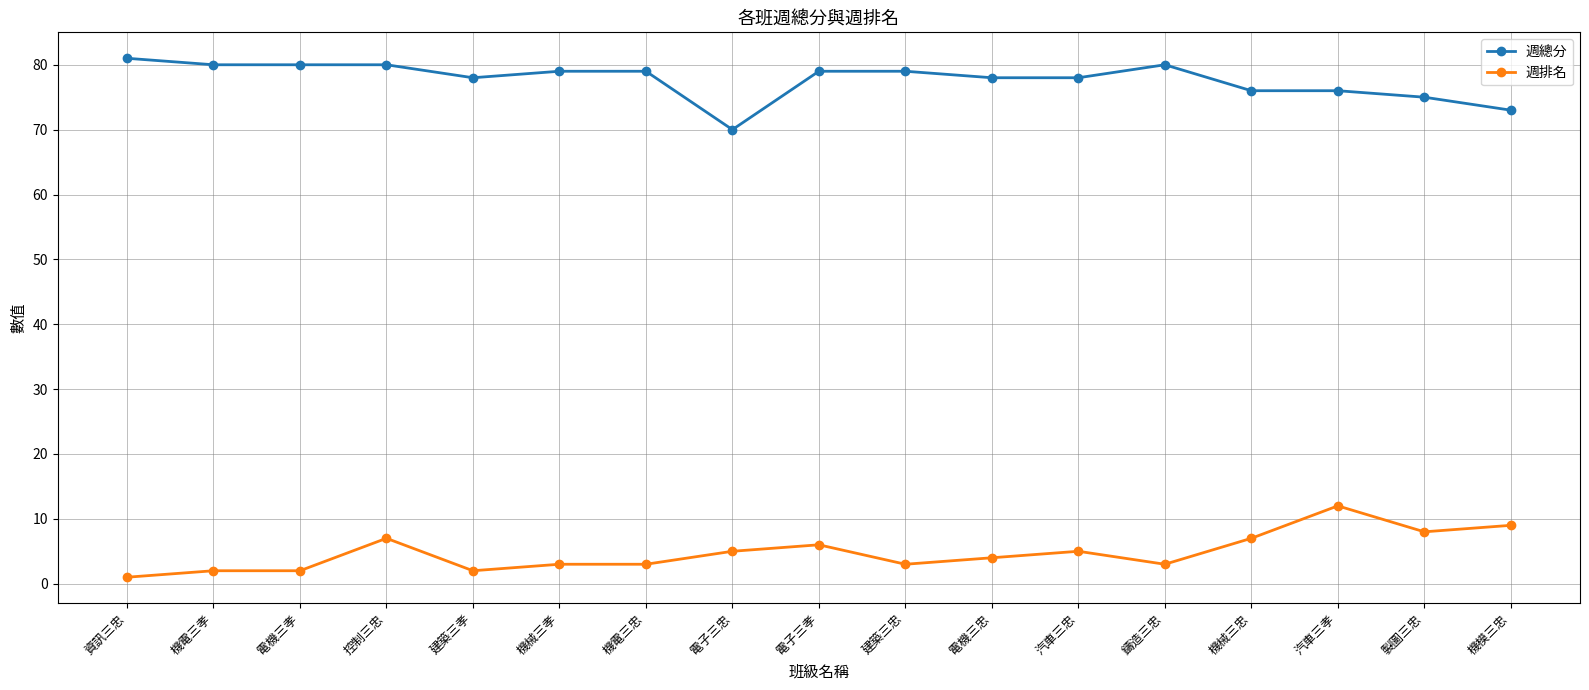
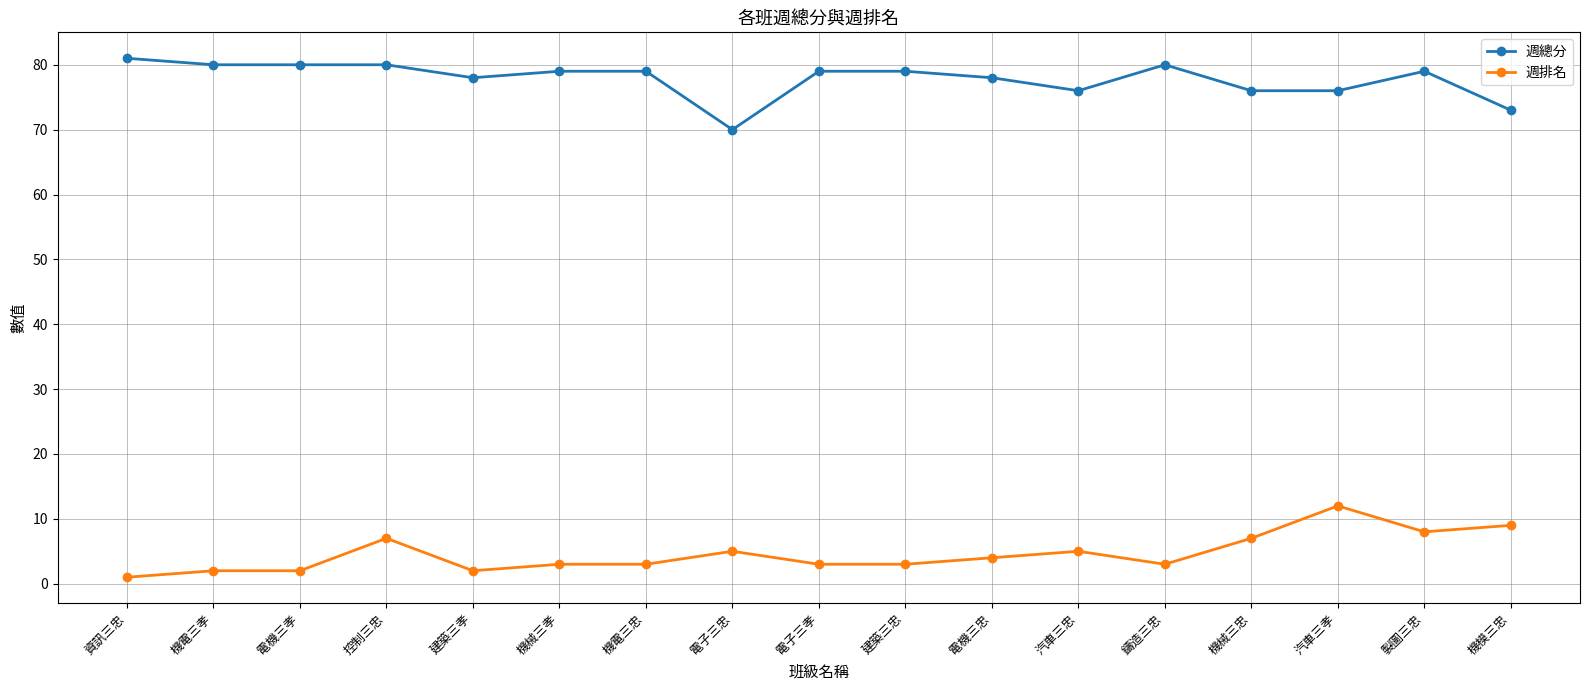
  {
    "週總分": {
      "資訊三忠": 81,
      "機電三孝": 80,
      "電機三孝": 80,
      "控制三忠": 80,
      "建築三孝": 78,
      "機械三孝": 79,
      "機電三忠": 79,
      "電子三忠": 70,
      "電子三孝": 79,
      "建築三忠": 79,
      "電機三忠": 78,
-     "汽車三忠": 78,
+     "汽車三忠": 76,
      "鑄造三忠": 80,
      "機械三忠": 76,
      "汽車三孝": 76,
-     "製圖三忠": 75,
+     "製圖三忠": 79,
      "機模三忠": 73
    },
    "週排名": {
      "資訊三忠": 1,
      "機電三孝": 2,
      "電機三孝": 2,
      "控制三忠": 7,
      "建築三孝": 2,
      "機械三孝": 3,
      "機電三忠": 3,
      "電子三忠": 5,
-     "電子三孝": 6,
+     "電子三孝": 3,
      "建築三忠": 3,
      "電機三忠": 4,
      "汽車三忠": 5,
      "鑄造三忠": 3,
      "機械三忠": 7,
      "汽車三孝": 12,
      "製圖三忠": 8,
      "機模三忠": 9
    }
  }
